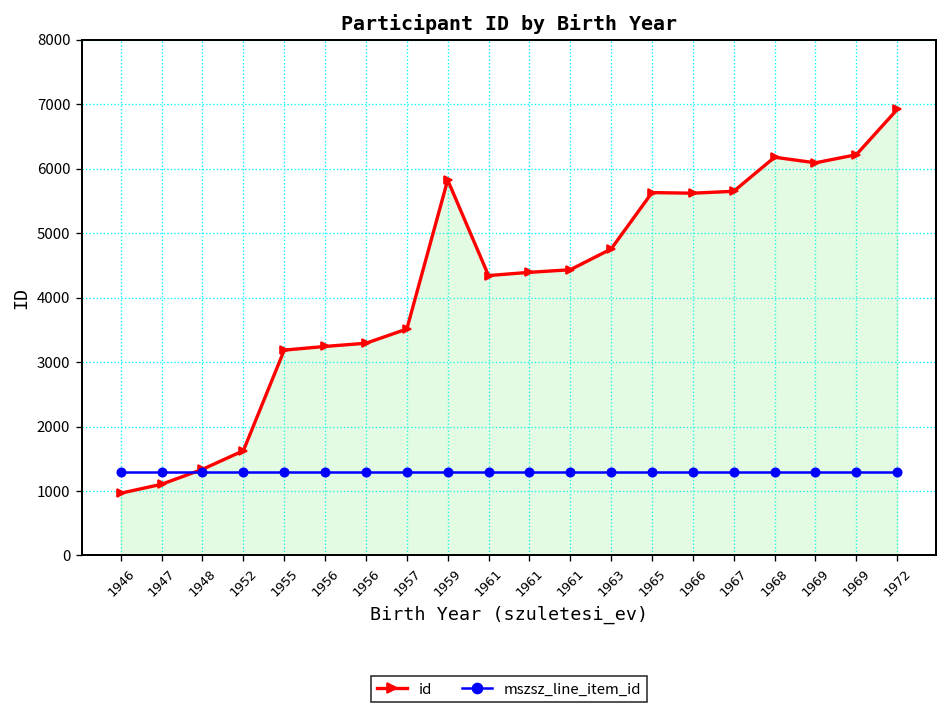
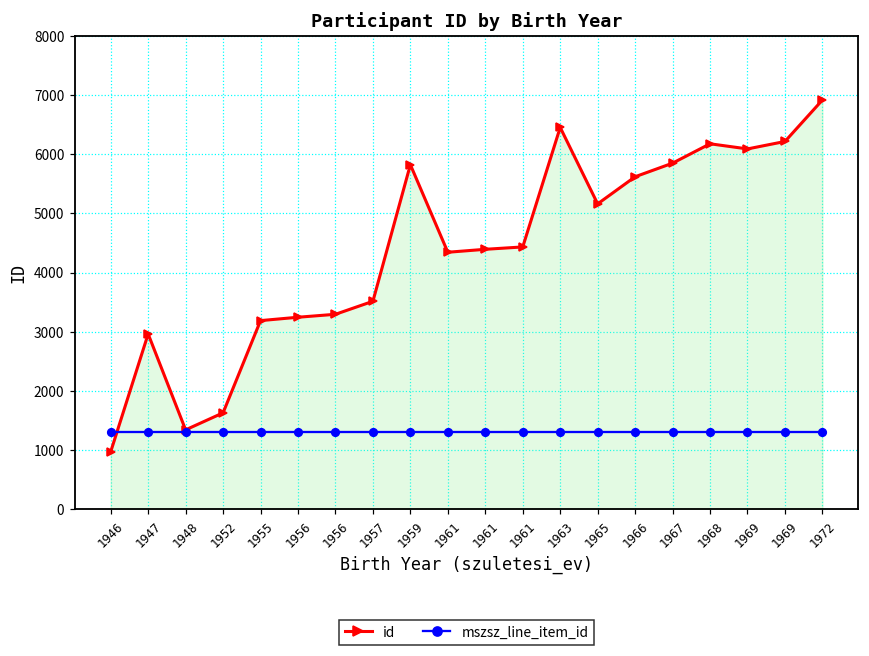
  {
    "id": {
      "1946": 1000,
-     "1947": 1100,
+     "1947": 3000,
      "1952": 1600,
      "1955": 3200,
      "1957": 3500,
      "1959": 5800,
-     "1963": 4800,
-     "1965": 5600,
+     "1963": 6500,
+     "1965": 5200,
      "1966": 5600,
-     "1967": 5700,
+     "1967": 5900,
      "1968": 6200,
      "1972": 6900
    },
    "mszsz_line_item_id": {
      "1946": 1300,
      "1947": 1300,
      "1952": 1300,
      "1955": 1300,
      "1957": 1300,
      "1959": 1300,
      "1963": 1300,
      "1965": 1300,
      "1966": 1300,
      "1967": 1300,
      "1968": 1300,
      "1972": 1300
    }
  }
